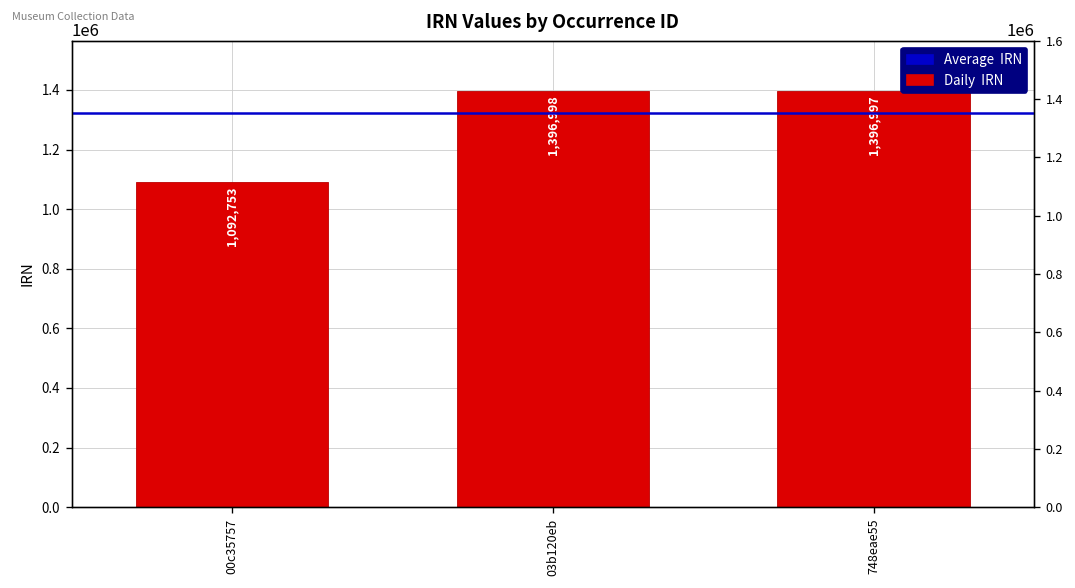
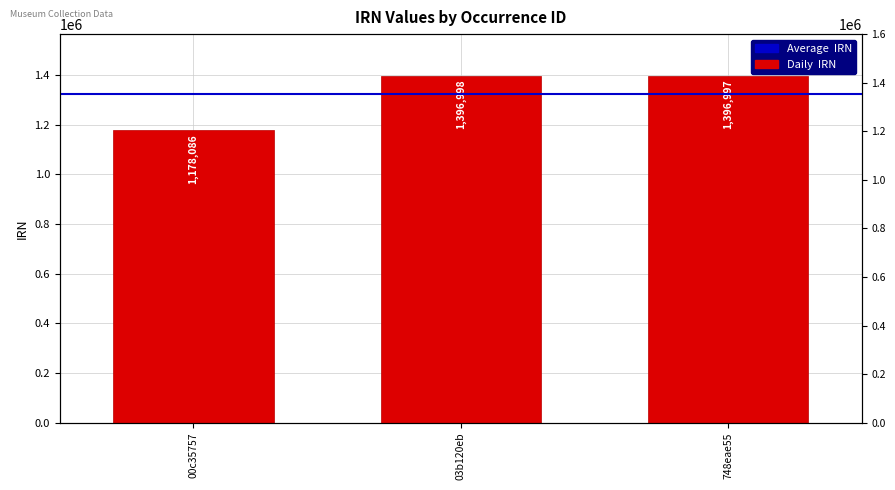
  {
-   "00c35757": "1,092,753",
+   "00c35757": "1,178,086",
    "03b120eb": "1,396,998",
    "748eae55": "1,396,997"
  }
